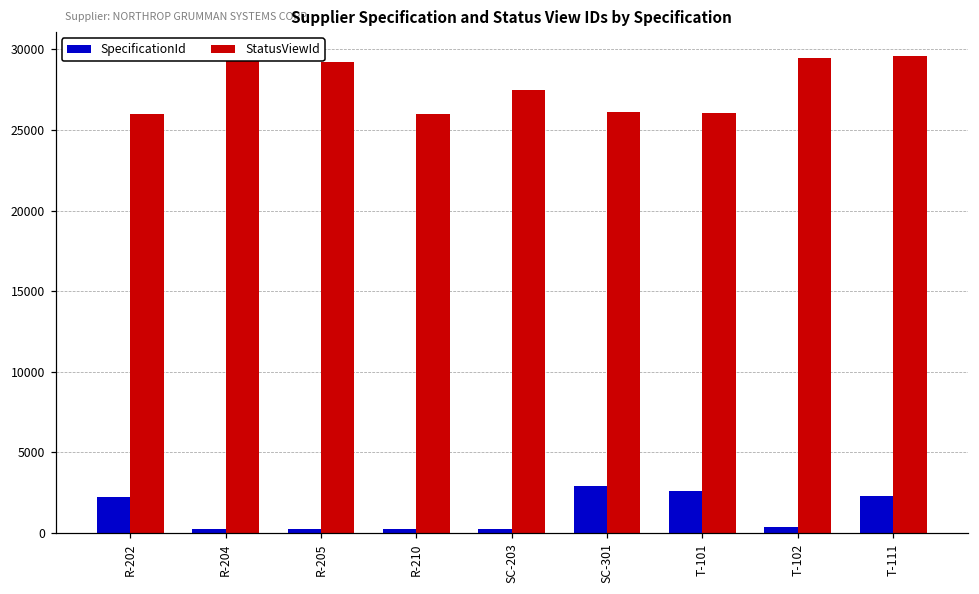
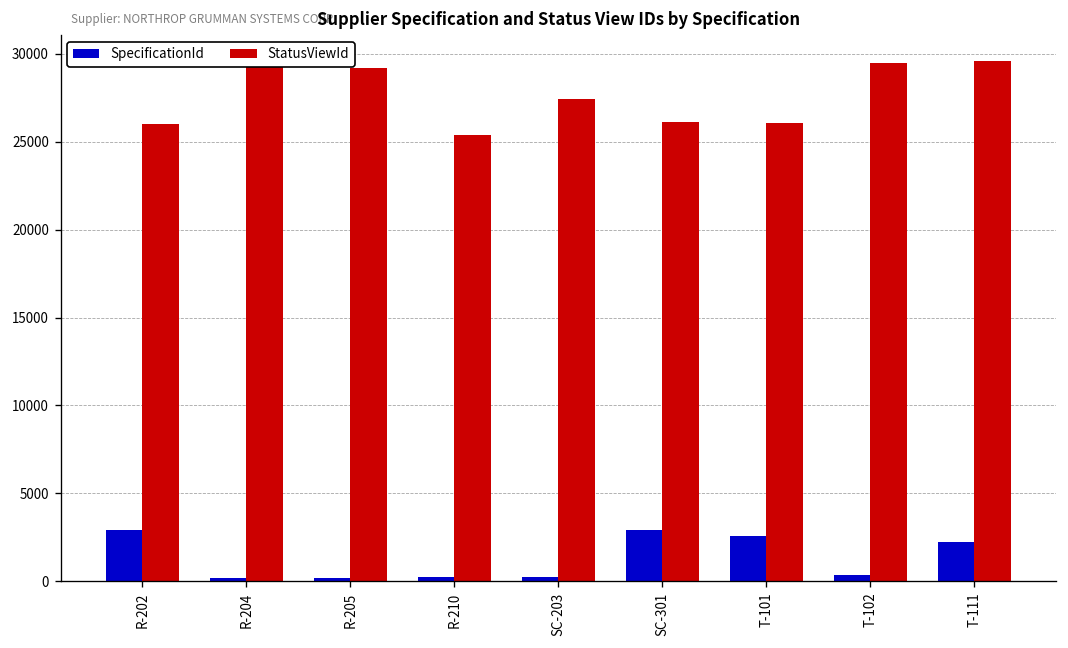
  {
    "SpecificationId": {
-     "R-202": 2200,
+     "R-202": 2900,
      "R-204": 200,
      "R-205": 200,
      "R-210": 200,
      "SC-203": 200,
      "SC-301": 2900,
      "T-101": 2600,
      "T-102": 400,
      "T-111": 2300
    },
    "StatusViewId": {
      "R-202": 26000,
      "R-205": 29200,
-     "R-210": 26000,
+     "R-210": 25400,
      "SC-203": 27500,
      "SC-301": 26100,
      "T-101": 26100,
      "T-102": 29500,
      "T-111": 29600
    }
  }
